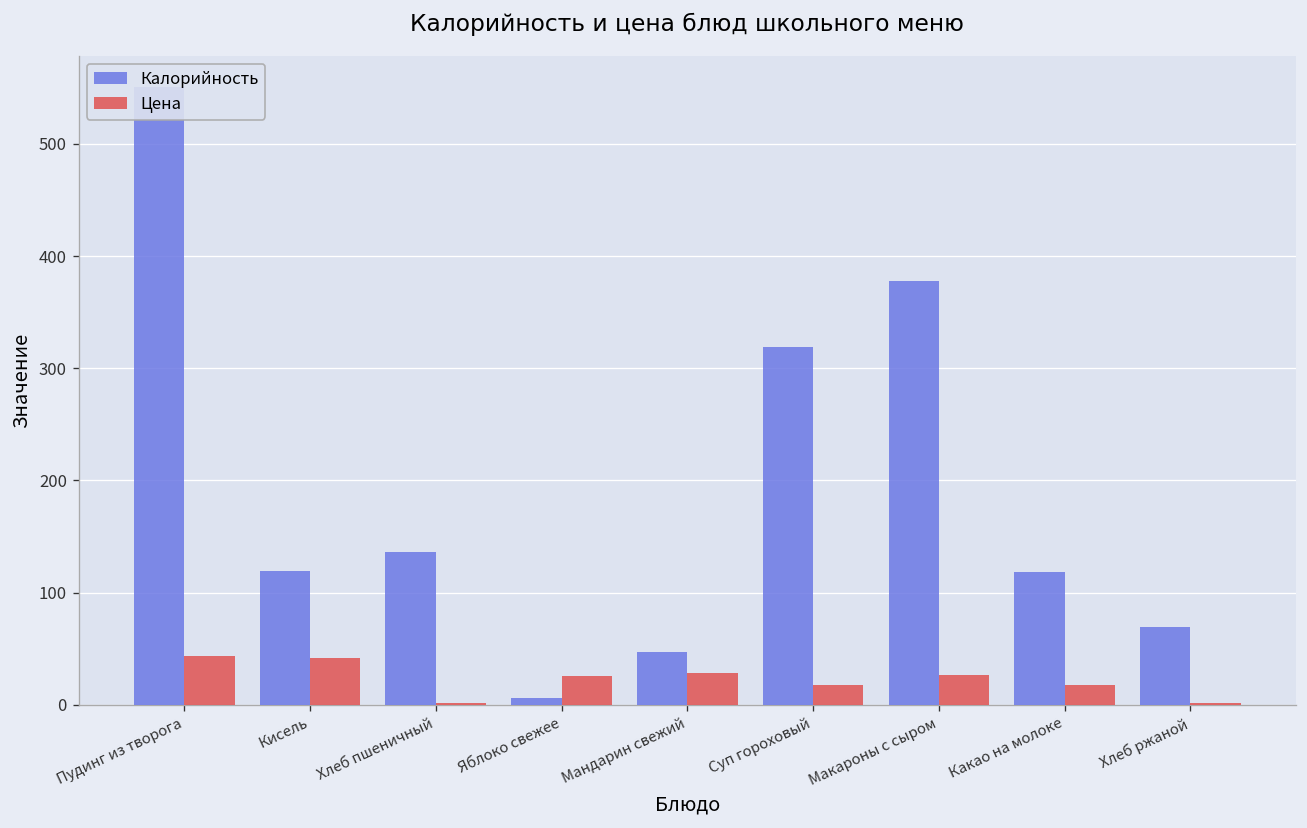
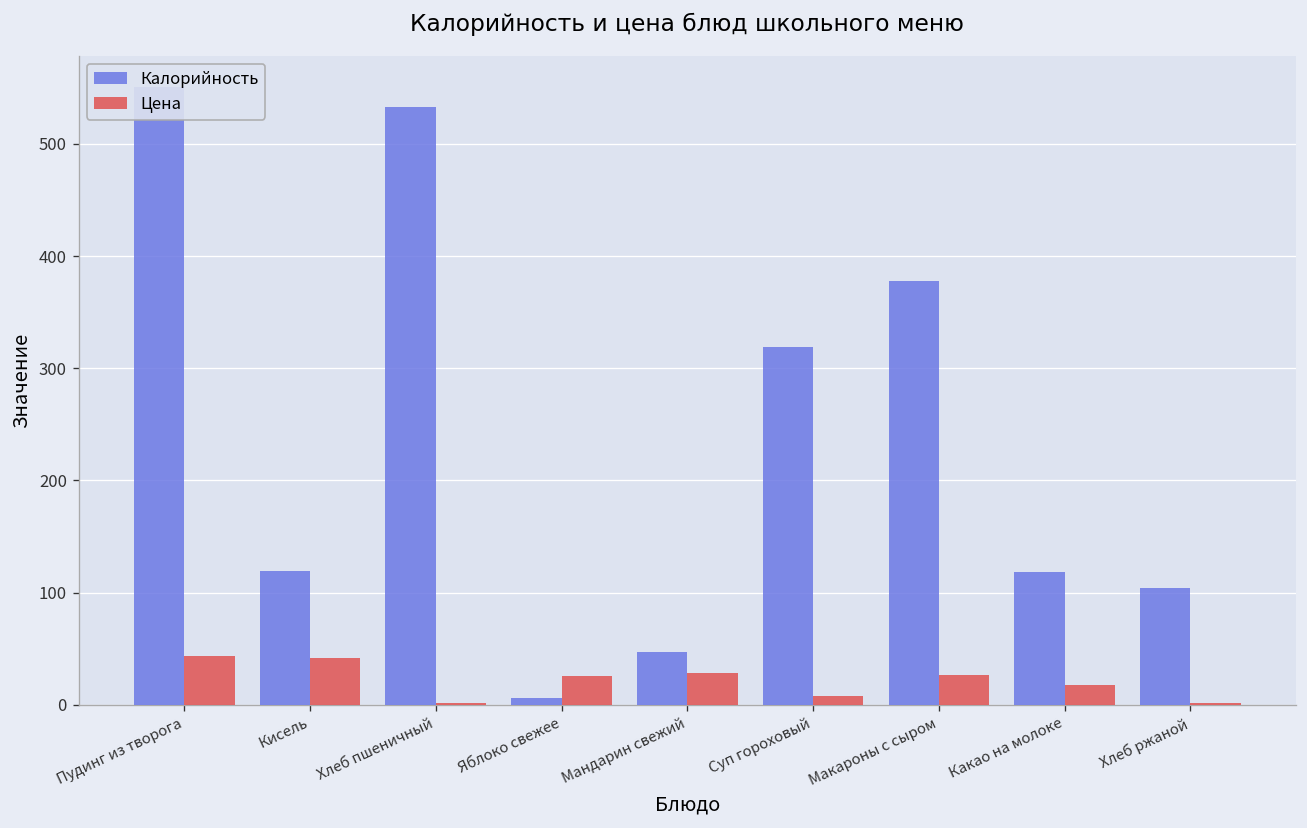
  {
    "Калорийность": {
      "Кисель": 120,
-     "Хлеб пшеничный": 140,
+     "Хлеб пшеничный": 530,
      "Яблоко свежее": 10,
      "Мандарин свежий": 50,
      "Суп гороховый": 320,
      "Макароны с сыром": 380,
      "Какао на молоке": 120,
-     "Хлеб ржаной": 70
+     "Хлеб ржаной": 100
    },
    "Цена": {
      "Пудинг из творога": 40,
      "Кисель": 40,
      "Яблоко свежее": 30,
      "Мандарин свежий": 30,
-     "Суп гороховый": 20,
+     "Суп гороховый": 10,
      "Макароны с сыром": 30,
      "Какао на молоке": 20
    }
  }
